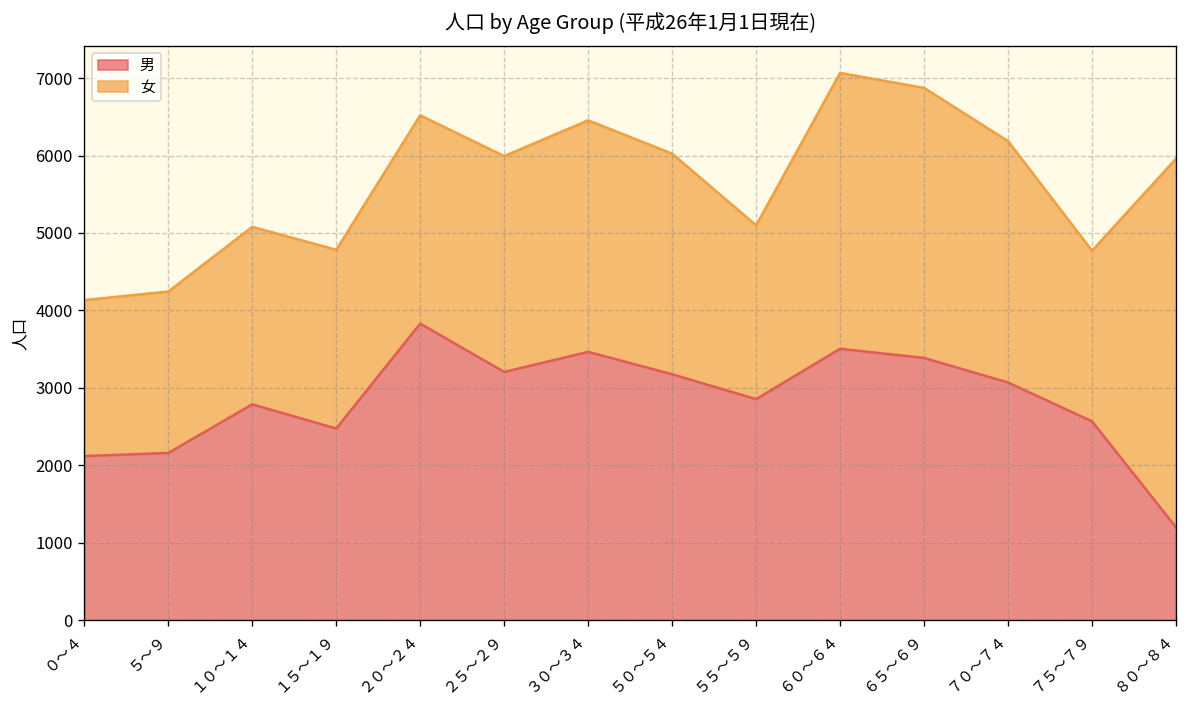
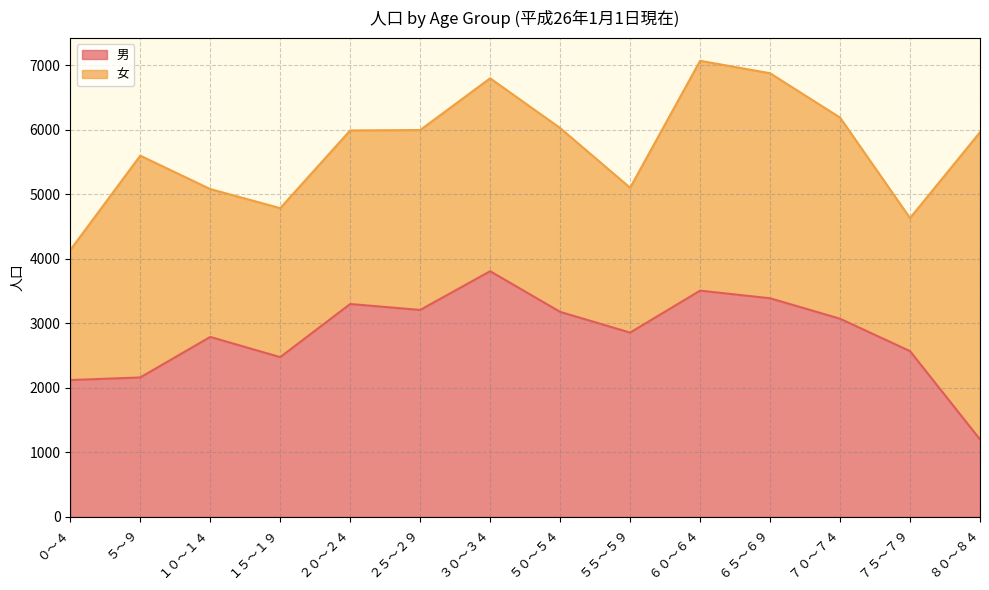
  {
    "男": {
      "０～４": 2100,
      "５～９": 2200,
      "１０～１４": 2800,
      "１５～１９": 2500,
-     "２０～２４": 3800,
+     "２０～２４": 3300,
      "２５～２９": 3200,
-     "３０～３４": 3500,
+     "３０～３４": 3800,
      "５０～５４": 3200,
      "５５～５９": 2900,
      "６０～６４": 3500,
      "６５～６９": 3400,
      "７０～７４": 3100,
      "７５～７９": 2600,
      "８０～８４": 1200
    },
    "女": {
      "０～４": 2000,
-     "５～９": 2100,
+     "５～９": 3400,
      "１０～１４": 2300,
      "１５～１９": 2300,
      "２０～２４": 2700,
      "２５～２９": 2800,
      "３０～３４": 3000,
      "５０～５４": 2800,
      "５５～５９": 2200,
      "６０～６４": 3600,
      "６５～６９": 3500,
      "７０～７４": 3100,
-     "７５～７９": 2200,
+     "７５～７９": 2100,
      "８０～８４": 4800
    }
  }
